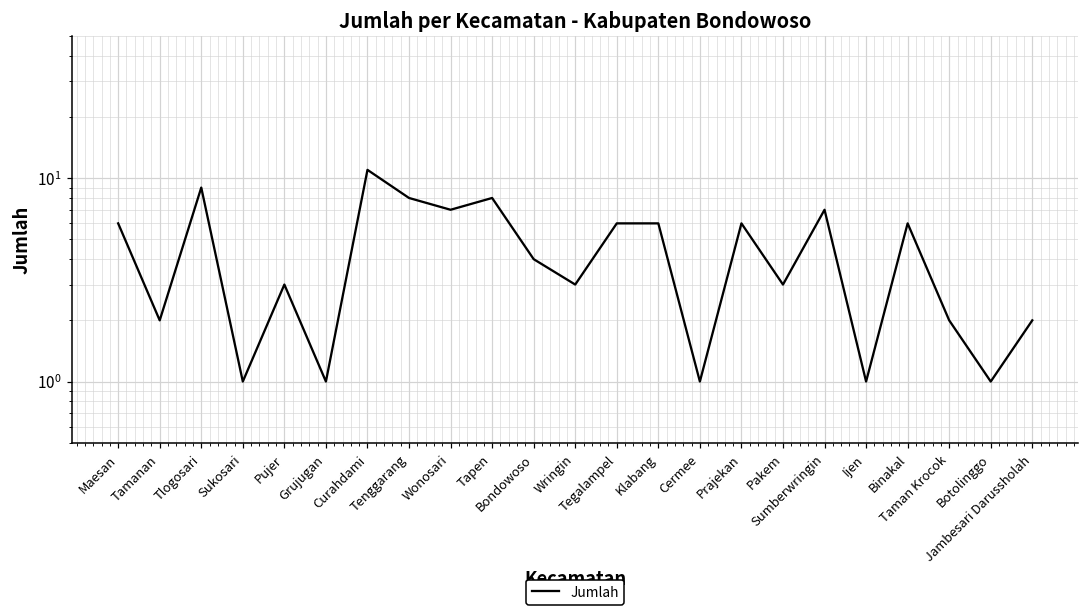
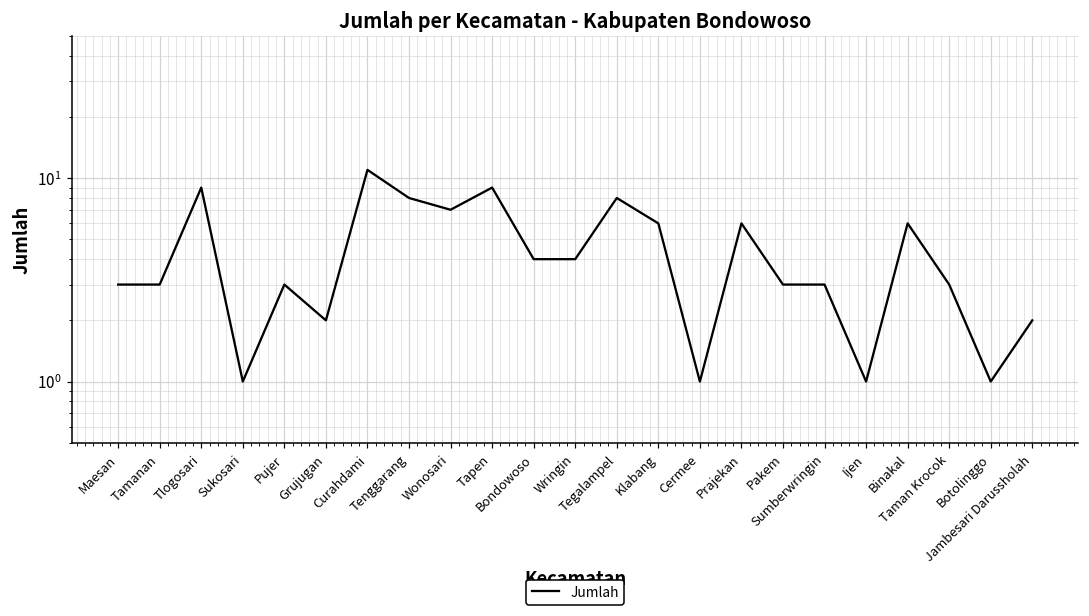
  {
-   "Maesan": 6,
-   "Tamanan": 2,
+   "Maesan": 3,
+   "Tamanan": 3,
    "Tlogosari": 9,
    "Sukosari": 1,
    "Pujer": 3,
-   "Grujugan": 1,
+   "Grujugan": 2,
    "Curahdami": 11,
    "Tenggarang": 8,
    "Wonosari": 7,
-   "Tapen": 8,
+   "Tapen": 9,
    "Bondowoso": 4,
-   "Wringin": 3,
-   "Tegalampel": 6,
+   "Wringin": 4,
+   "Tegalampel": 8,
    "Klabang": 6,
    "Cermee": 1,
    "Prajekan": 6,
    "Pakem": 3,
-   "Sumberwringin": 7,
+   "Sumberwringin": 3,
    "Ijen": 1,
    "Binakal": 6,
-   "Taman Krocok": 2,
+   "Taman Krocok": 3,
    "Botolinggo": 1,
    "Jambesari Darussholah": 2
  }
